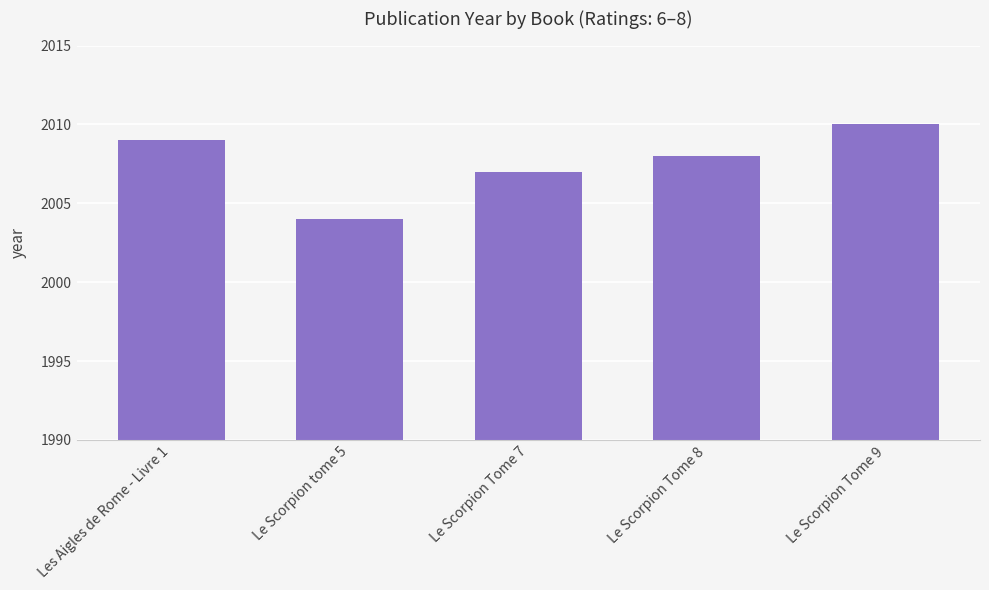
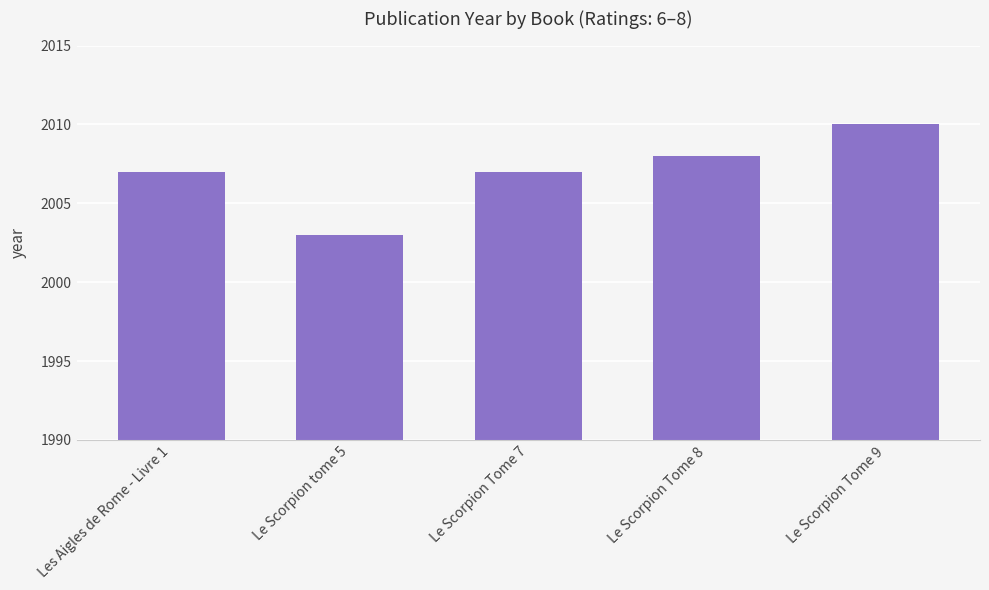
  {
-   "Les Aigles de Rome - Livre 1": 2009,
-   "Le Scorpion tome 5": 2004,
+   "Les Aigles de Rome - Livre 1": 2007,
+   "Le Scorpion tome 5": 2003,
    "Le Scorpion Tome 7": 2007,
    "Le Scorpion Tome 8": 2008,
    "Le Scorpion Tome 9": 2010
  }
